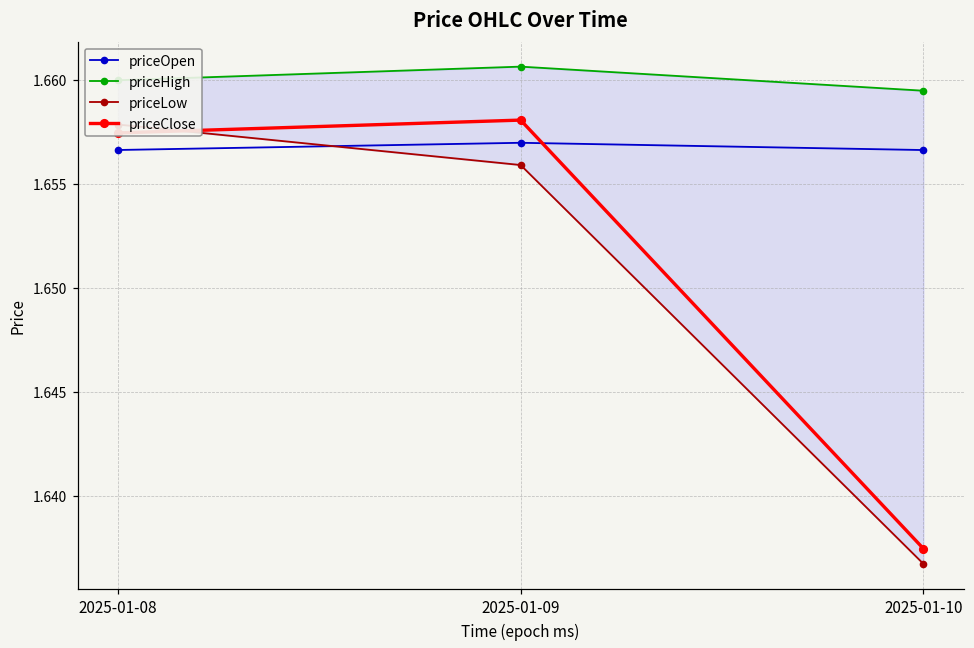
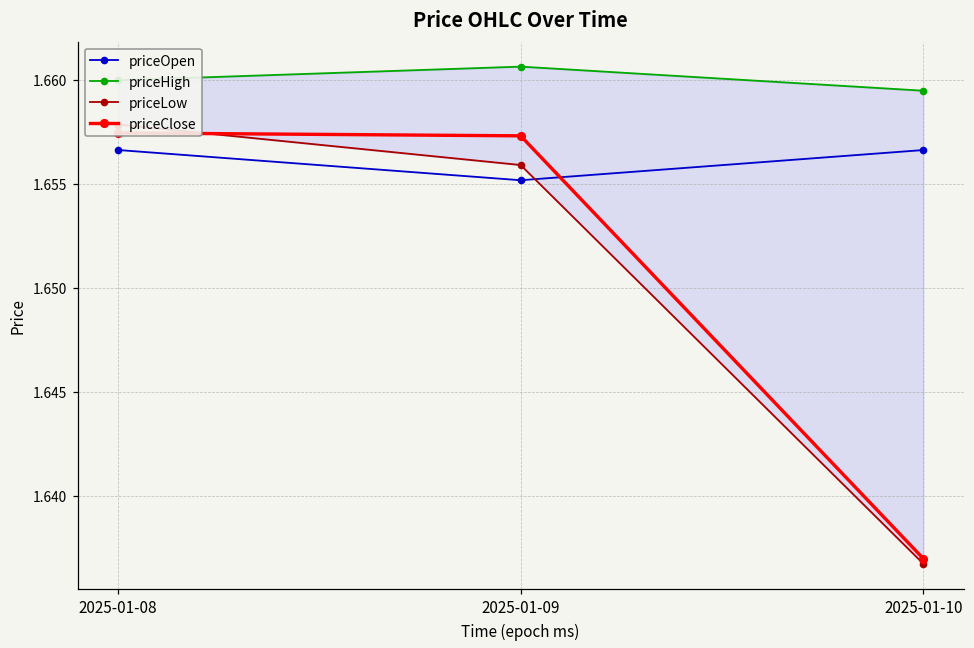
  {
    "priceOpen": {
      "2025-01-08": 1.6566,
-     "2025-01-09": 1.6570,
+     "2025-01-09": 1.6552,
      "2025-01-10": 1.6566
    },
    "priceHigh": {
      "2025-01-09": 1.6606,
      "2025-01-10": 1.6595
    },
    "priceLow": {
      "2025-01-09": 1.6559,
      "2025-01-10": 1.6367
    },
    "priceClose": {
-     "2025-01-09": 1.6581,
-     "2025-01-10": 1.6375
+     "2025-01-09": 1.6573,
+     "2025-01-10": 1.6370
    }
  }
